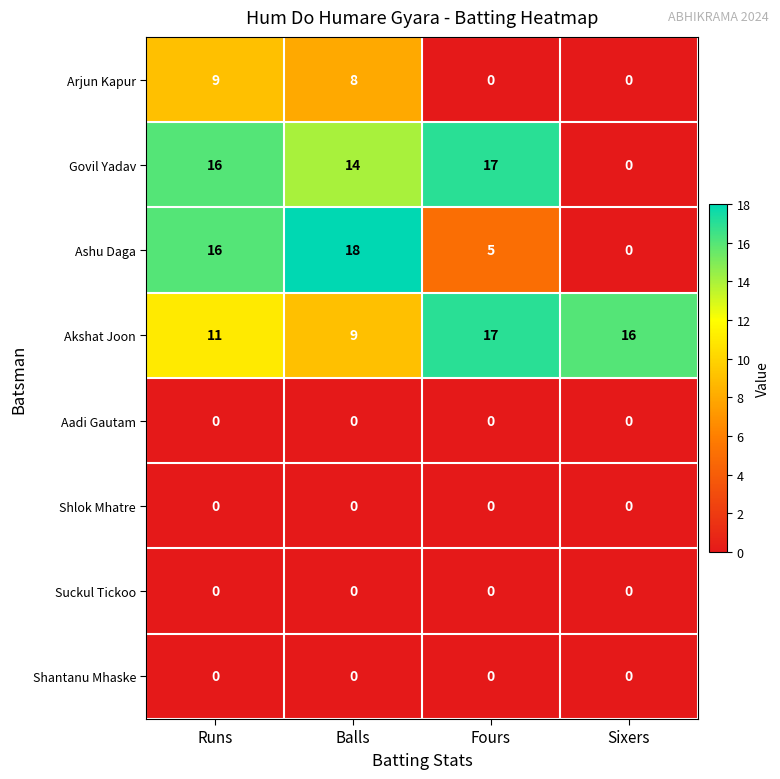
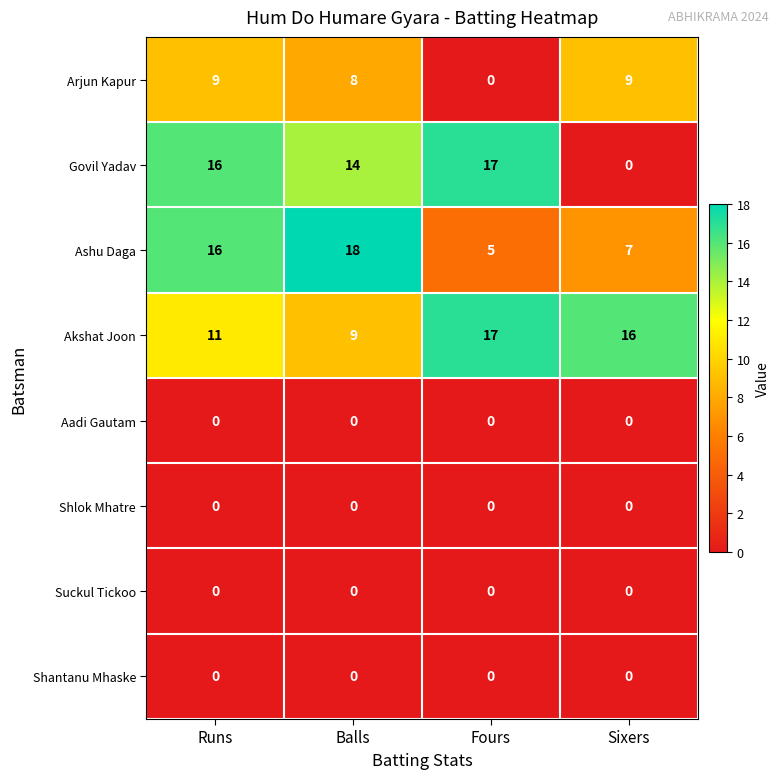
  {
    "Arjun Kapur": {
      "Runs": 9,
      "Balls": 8,
      "Fours": 0,
-     "Sixers": 0
+     "Sixers": 9
    },
    "Govil Yadav": {
      "Runs": 16,
      "Balls": 14,
      "Fours": 17,
      "Sixers": 0
    },
    "Ashu Daga": {
      "Runs": 16,
      "Balls": 18,
      "Fours": 5,
-     "Sixers": 0
+     "Sixers": 7
    },
    "Akshat Joon": {
      "Runs": 11,
      "Balls": 9,
      "Fours": 17,
      "Sixers": 16
    },
    "Aadi Gautam": {
      "Runs": 0,
      "Balls": 0,
      "Fours": 0,
      "Sixers": 0
    },
    "Shlok Mhatre": {
      "Runs": 0,
      "Balls": 0,
      "Fours": 0,
      "Sixers": 0
    },
    "Suckul Tickoo": {
      "Runs": 0,
      "Balls": 0,
      "Fours": 0,
      "Sixers": 0
    },
    "Shantanu Mhaske": {
      "Runs": 0,
      "Balls": 0,
      "Fours": 0,
      "Sixers": 0
    }
  }
